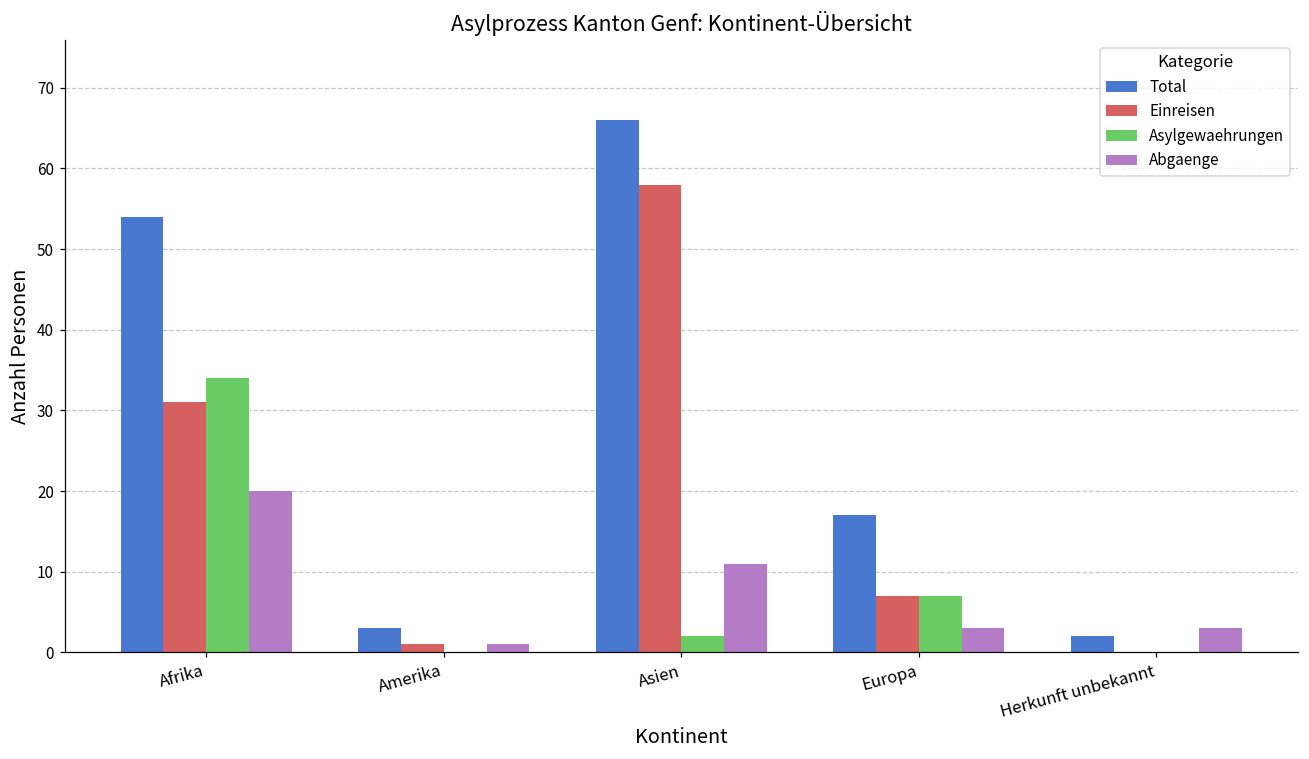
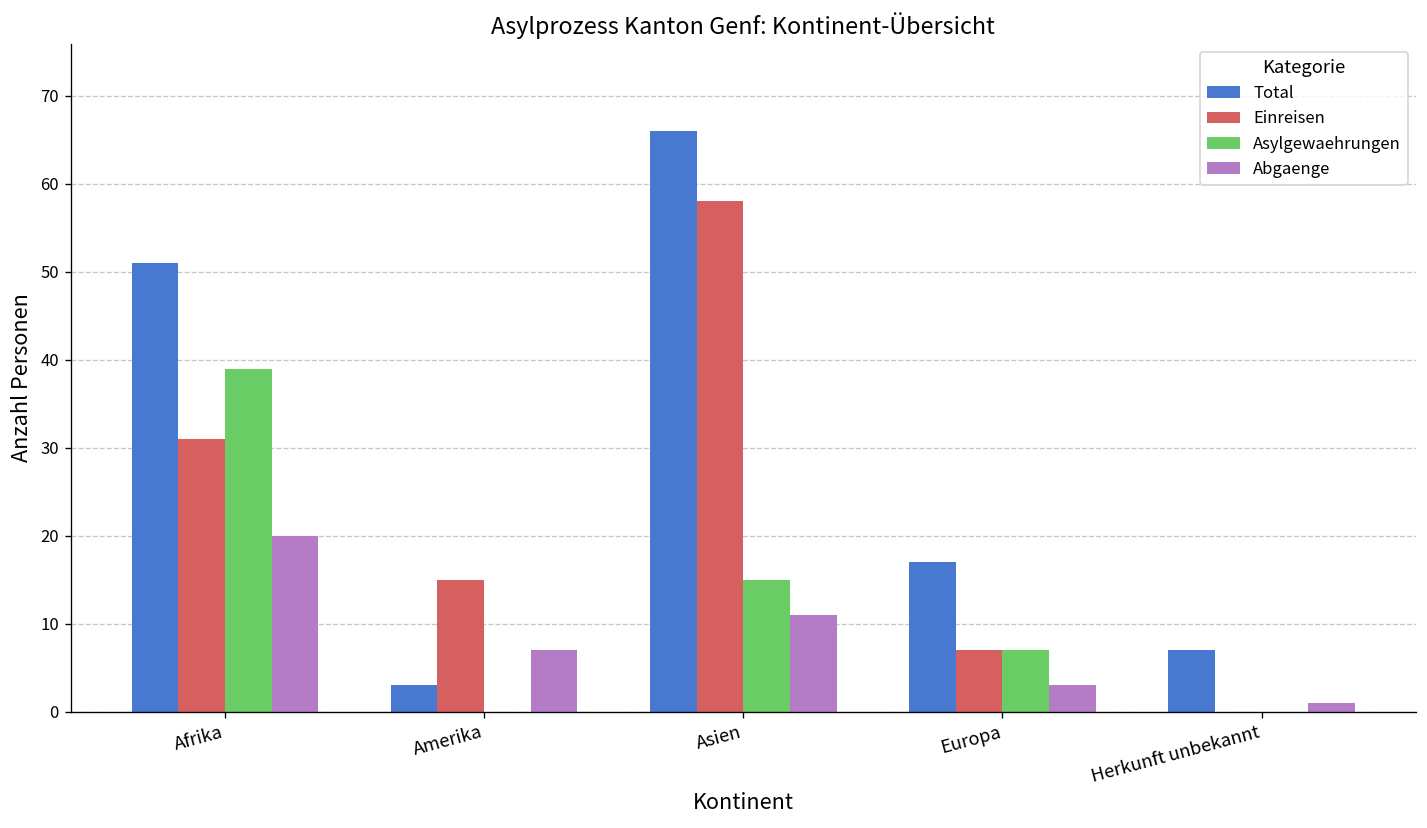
  {
    "Total": {
-     "Afrika": 54,
+     "Afrika": 51,
      "Amerika": 3,
      "Asien": 66,
      "Europa": 17,
-     "Herkunft unbekannt": 2
+     "Herkunft unbekannt": 7
    },
    "Einreisen": {
      "Afrika": 31,
-     "Amerika": 1,
+     "Amerika": 15,
      "Asien": 58,
      "Europa": 7,
      "Herkunft unbekannt": 0
    },
    "Asylgewaehrungen": {
-     "Afrika": 34,
+     "Afrika": 39,
      "Amerika": 0,
-     "Asien": 2,
+     "Asien": 15,
      "Europa": 7,
      "Herkunft unbekannt": 0
    },
    "Abgaenge": {
      "Afrika": 20,
-     "Amerika": 1,
+     "Amerika": 7,
      "Asien": 11,
      "Europa": 3,
-     "Herkunft unbekannt": 3
+     "Herkunft unbekannt": 1
    }
  }
